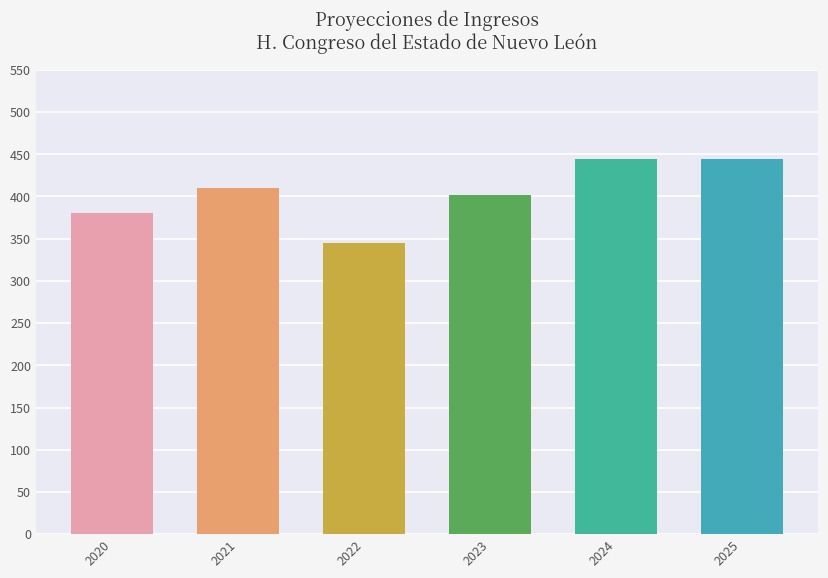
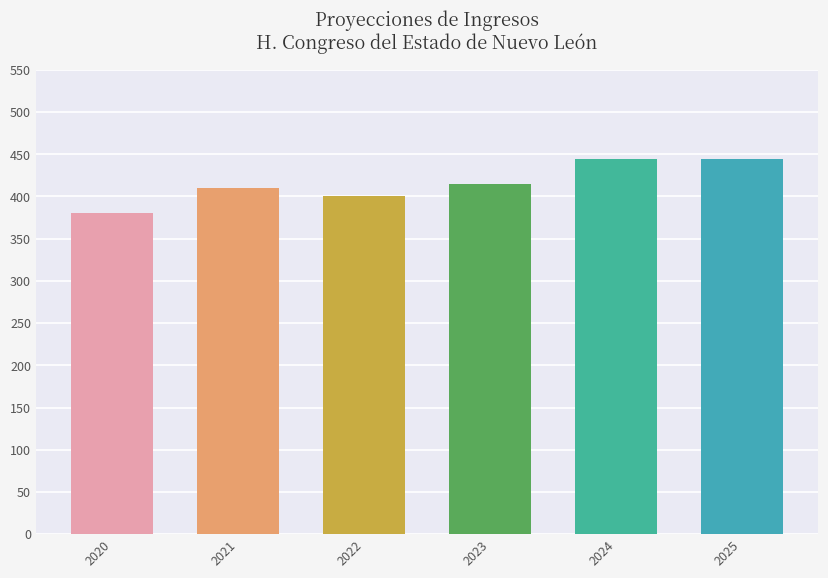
  {
    "2020": 380,
    "2021": 410,
-   "2022": 340,
-   "2023": 400,
+   "2022": 400,
+   "2023": 420,
    "2024": 450,
    "2025": 450
  }
